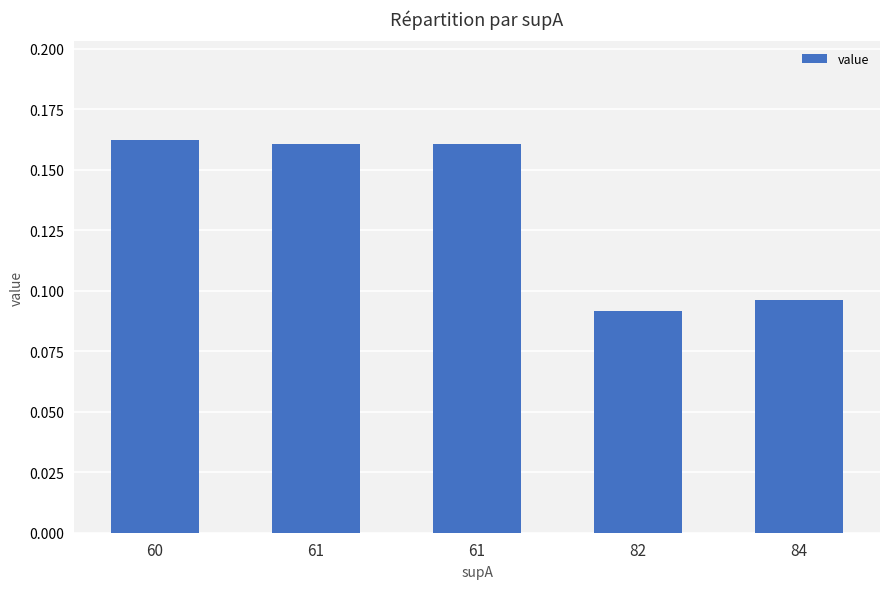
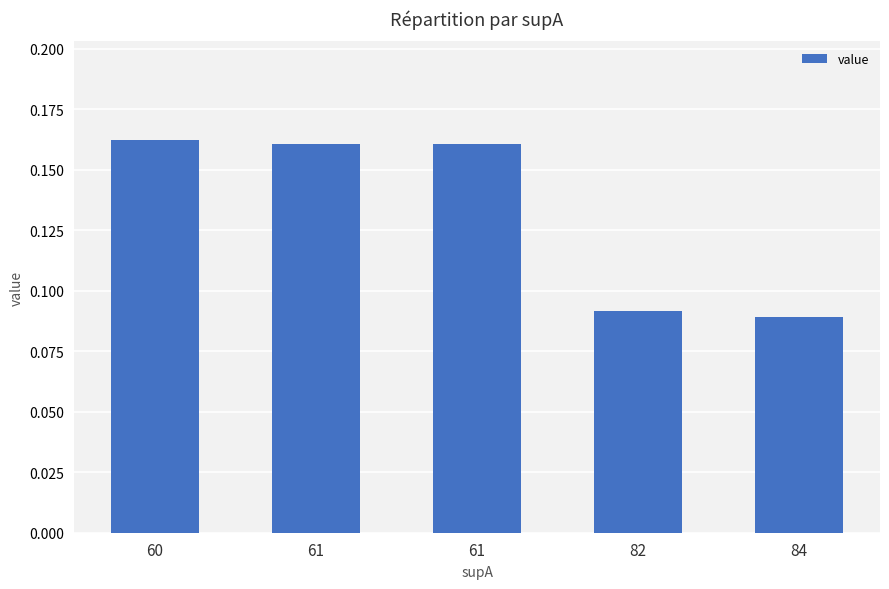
  {
    "60": 0.163,
    "82": 0.092,
-   "84": 0.096
+   "84": 0.089
  }
